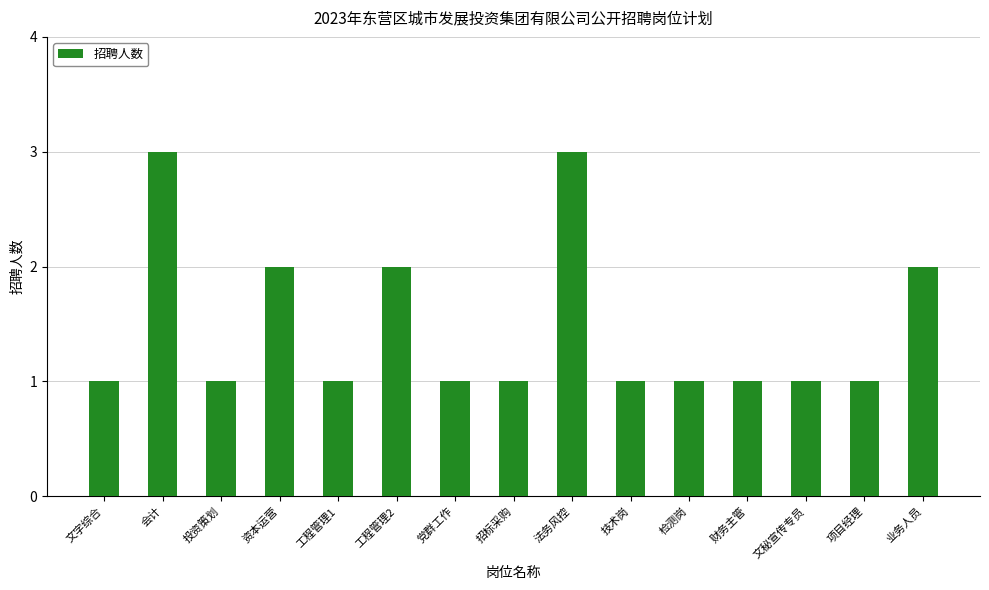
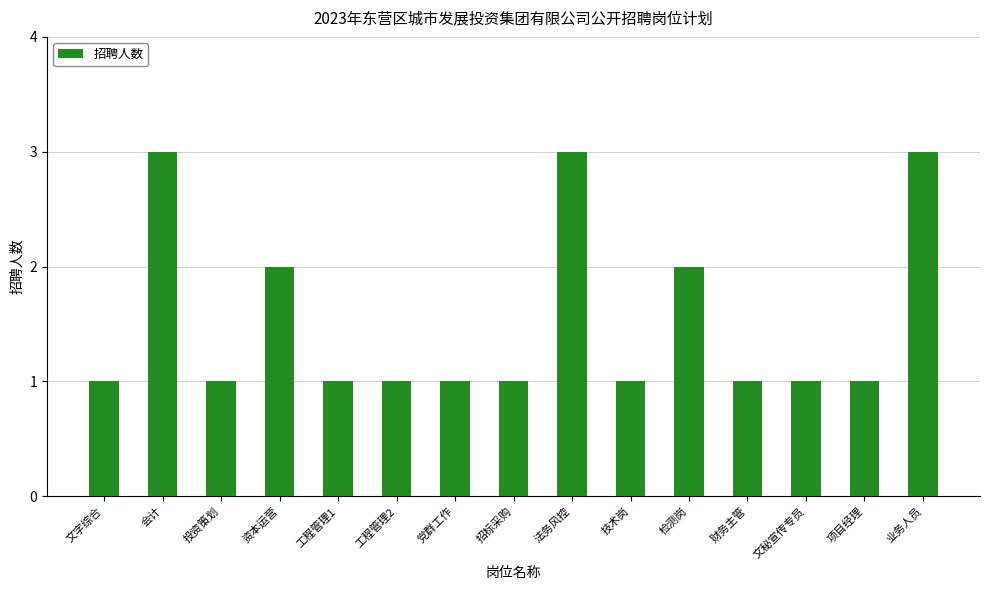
  {
    "文字综合": 1,
    "会计": 3,
    "投资策划": 1,
    "资本运营": 2,
    "工程管理1": 1,
-   "工程管理2": 2,
+   "工程管理2": 1,
    "党群工作": 1,
    "招标采购": 1,
    "法务风控": 3,
    "技术岗": 1,
-   "检测岗": 1,
+   "检测岗": 2,
    "财务主管": 1,
    "文秘宣传专员": 1,
    "项目经理": 1,
-   "业务人员": 2
+   "业务人员": 3
  }
